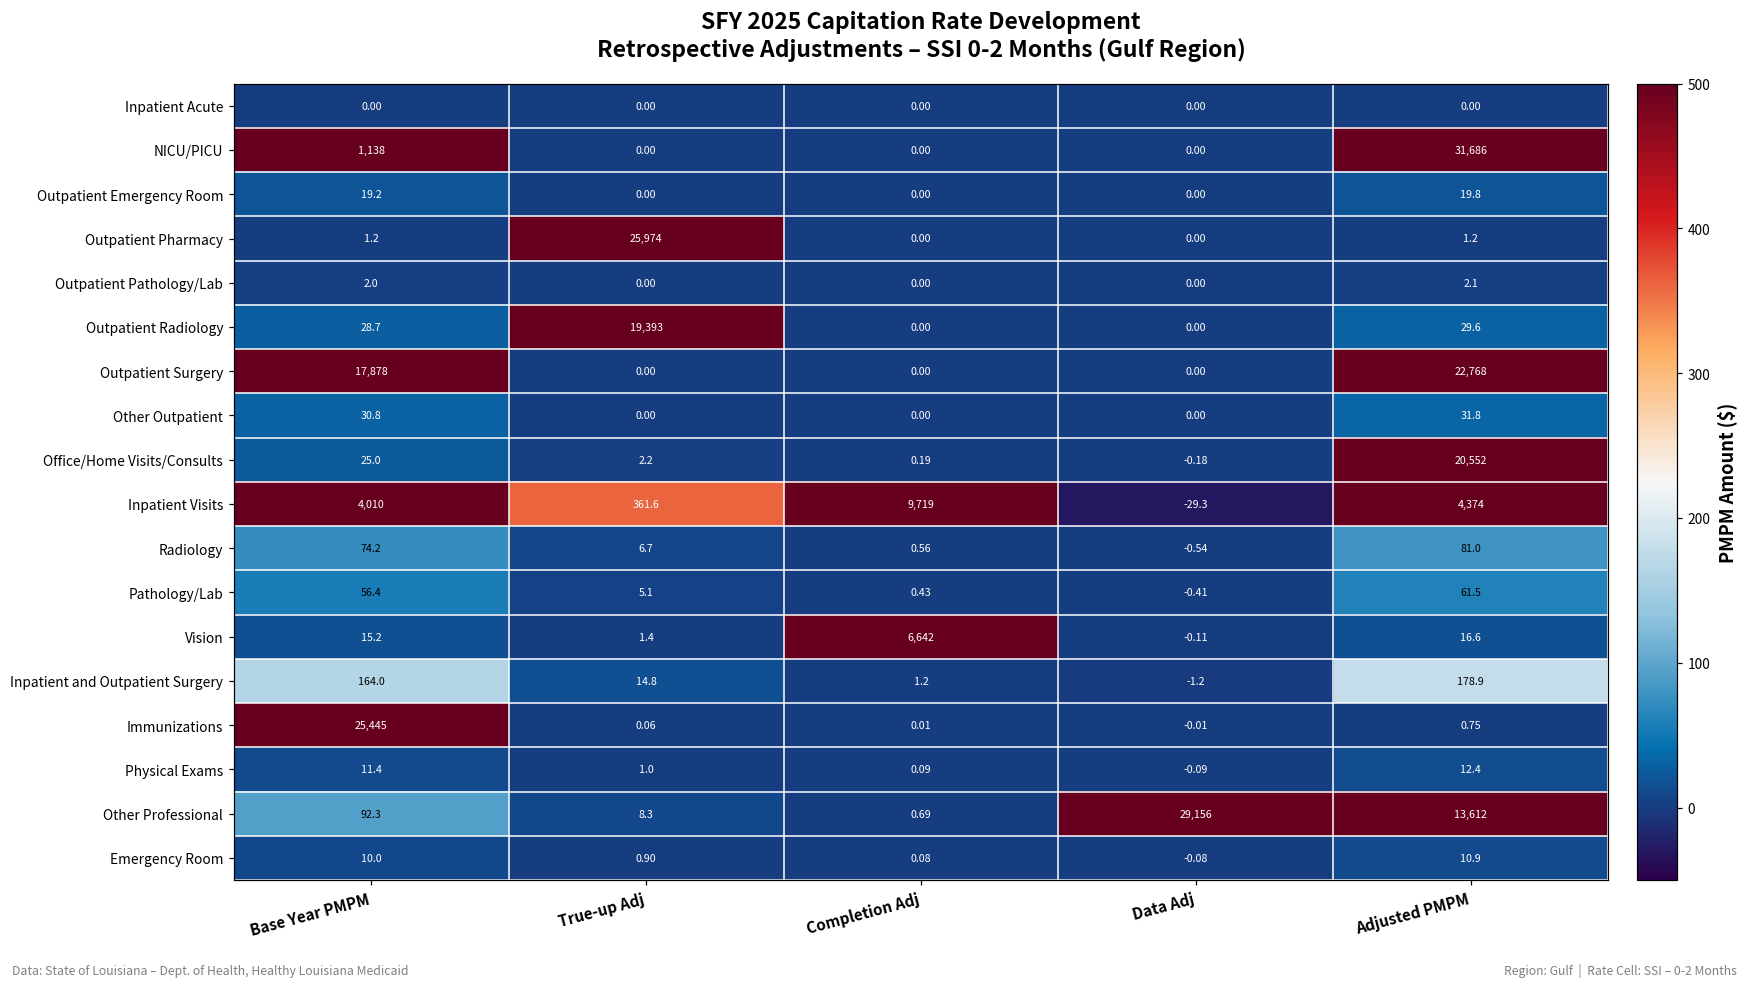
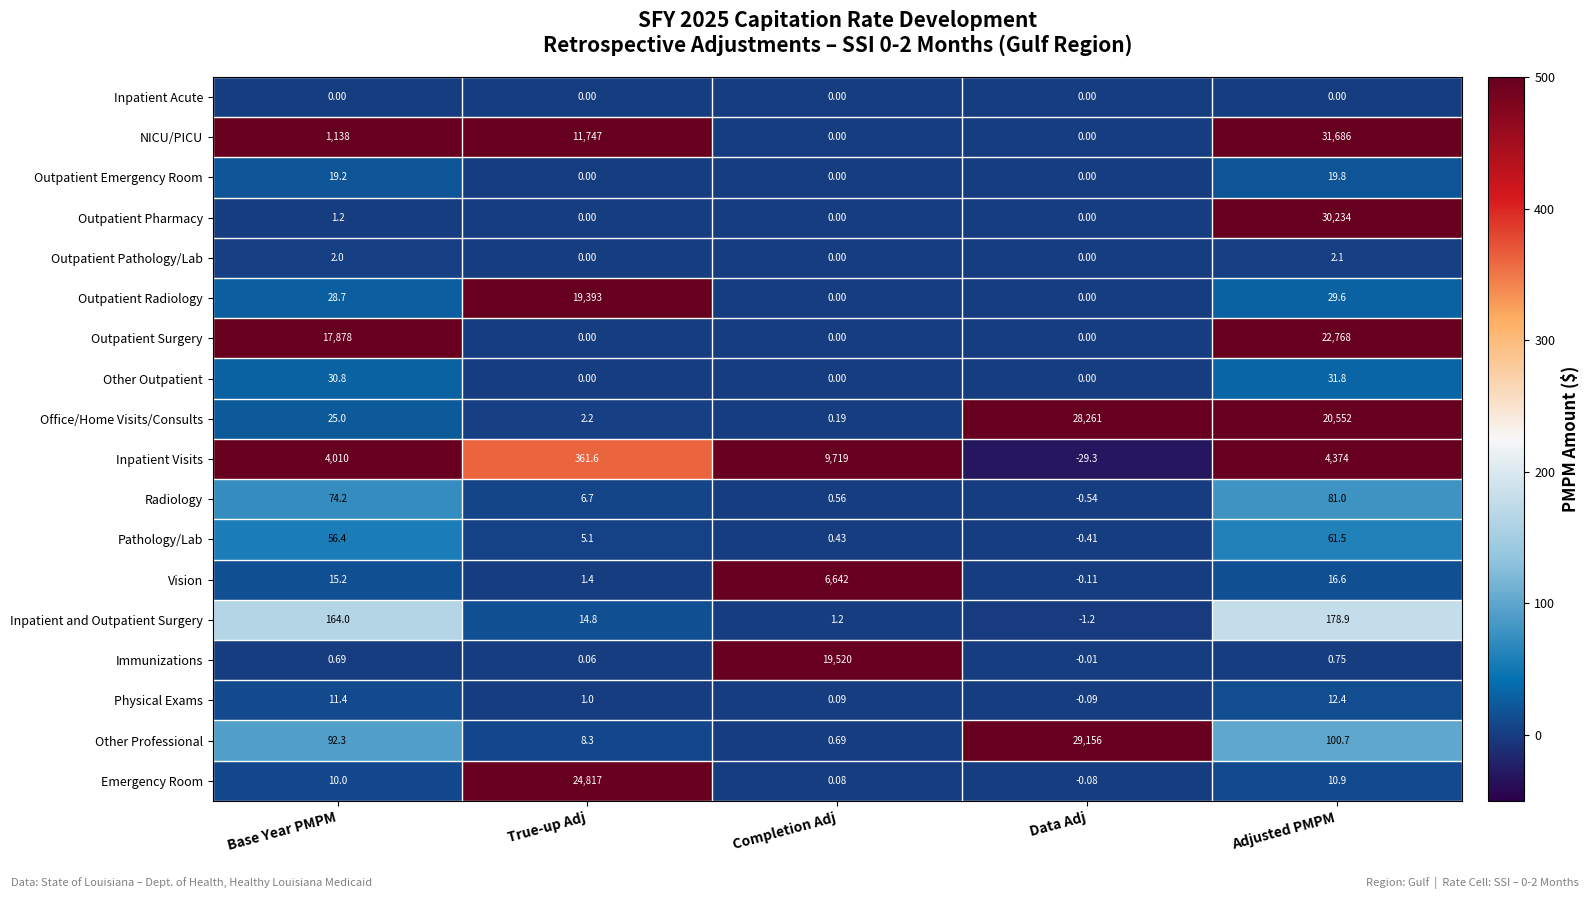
  {
    "Inpatient Acute": {
      "Base Year PMPM": "0.00",
      "True-up Adj": "0.00",
      "Completion Adj": "0.00",
      "Data Adj": "0.00",
      "Adjusted PMPM": "0.00"
    },
    "NICU/PICU": {
      "Base Year PMPM": "1,138",
-     "True-up Adj": "0.00",
+     "True-up Adj": "11,747",
      "Completion Adj": "0.00",
      "Data Adj": "0.00",
      "Adjusted PMPM": "31,686"
    },
    "Outpatient Emergency Room": {
      "Base Year PMPM": "19.2",
      "True-up Adj": "0.00",
      "Completion Adj": "0.00",
      "Data Adj": "0.00",
      "Adjusted PMPM": "19.8"
    },
    "Outpatient Pharmacy": {
      "Base Year PMPM": "1.2",
-     "True-up Adj": "25,974",
+     "True-up Adj": "0.00",
      "Completion Adj": "0.00",
      "Data Adj": "0.00",
-     "Adjusted PMPM": "1.2"
+     "Adjusted PMPM": "30,234"
    },
    "Outpatient Pathology/Lab": {
      "Base Year PMPM": "2.0",
      "True-up Adj": "0.00",
      "Completion Adj": "0.00",
      "Data Adj": "0.00",
      "Adjusted PMPM": "2.1"
    },
    "Outpatient Radiology": {
      "Base Year PMPM": "28.7",
      "True-up Adj": "19,393",
      "Completion Adj": "0.00",
      "Data Adj": "0.00",
      "Adjusted PMPM": "29.6"
    },
    "Outpatient Surgery": {
      "Base Year PMPM": "17,878",
      "True-up Adj": "0.00",
      "Completion Adj": "0.00",
      "Data Adj": "0.00",
      "Adjusted PMPM": "22,768"
    },
    "Other Outpatient": {
      "Base Year PMPM": "30.8",
      "True-up Adj": "0.00",
      "Completion Adj": "0.00",
      "Data Adj": "0.00",
      "Adjusted PMPM": "31.8"
    },
    "Office/Home Visits/Consults": {
      "Base Year PMPM": "25.0",
      "True-up Adj": "2.2",
      "Completion Adj": "0.19",
-     "Data Adj": "-0.18",
+     "Data Adj": "28,261",
      "Adjusted PMPM": "20,552"
    },
    "Inpatient Visits": {
      "Base Year PMPM": "4,010",
      "True-up Adj": "361.6",
      "Completion Adj": "9,719",
      "Data Adj": "-29.3",
      "Adjusted PMPM": "4,374"
    },
    "Radiology": {
      "Base Year PMPM": "74.2",
      "True-up Adj": "6.7",
      "Completion Adj": "0.56",
      "Data Adj": "-0.54",
      "Adjusted PMPM": "81.0"
    },
    "Pathology/Lab": {
      "Base Year PMPM": "56.4",
      "True-up Adj": "5.1",
      "Completion Adj": "0.43",
      "Data Adj": "-0.41",
      "Adjusted PMPM": "61.5"
    },
    "Vision": {
      "Base Year PMPM": "15.2",
      "True-up Adj": "1.4",
      "Completion Adj": "6,642",
      "Data Adj": "-0.11",
      "Adjusted PMPM": "16.6"
    },
    "Inpatient and Outpatient Surgery": {
      "Base Year PMPM": "164.0",
      "True-up Adj": "14.8",
      "Completion Adj": "1.2",
      "Data Adj": "-1.2",
      "Adjusted PMPM": "178.9"
    },
    "Immunizations": {
-     "Base Year PMPM": "25,445",
+     "Base Year PMPM": "0.69",
      "True-up Adj": "0.06",
-     "Completion Adj": "0.01",
+     "Completion Adj": "19,520",
      "Data Adj": "-0.01",
      "Adjusted PMPM": "0.75"
    },
    "Physical Exams": {
      "Base Year PMPM": "11.4",
      "True-up Adj": "1.0",
      "Completion Adj": "0.09",
      "Data Adj": "-0.09",
      "Adjusted PMPM": "12.4"
    },
    "Other Professional": {
      "Base Year PMPM": "92.3",
      "True-up Adj": "8.3",
      "Completion Adj": "0.69",
      "Data Adj": "29,156",
-     "Adjusted PMPM": "13,612"
+     "Adjusted PMPM": "100.7"
    },
    "Emergency Room": {
      "Base Year PMPM": "10.0",
-     "True-up Adj": "0.90",
+     "True-up Adj": "24,817",
      "Completion Adj": "0.08",
      "Data Adj": "-0.08",
      "Adjusted PMPM": "10.9"
    }
  }
